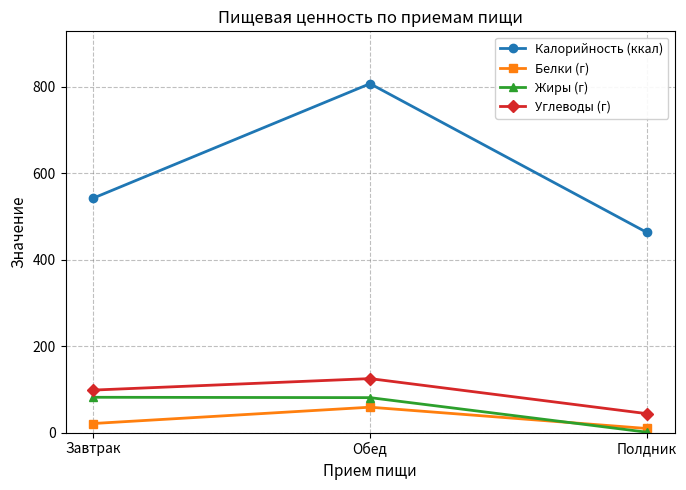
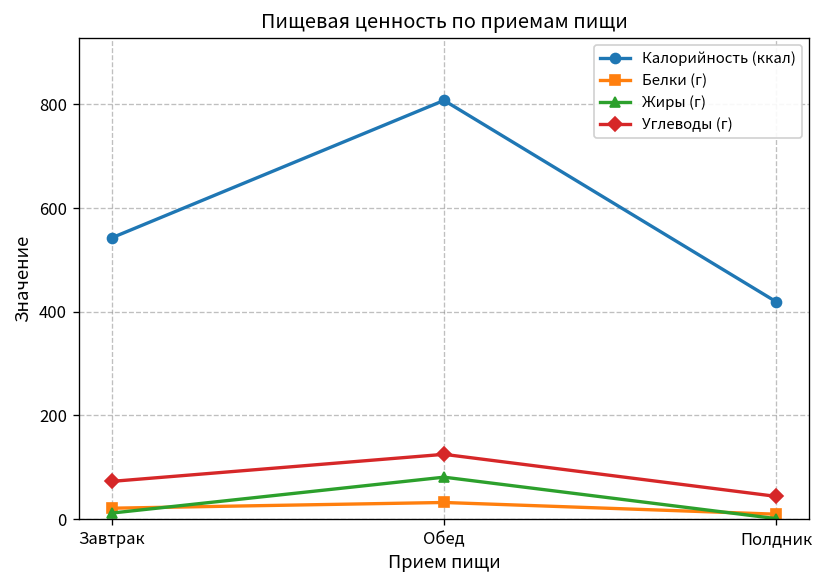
  {
    "Калорийность (ккал)": {
      "Завтрак": 540,
      "Обед": 810,
-     "Полдник": 460
+     "Полдник": 420
    },
    "Белки (г)": {
      "Завтрак": 20,
-     "Обед": 60,
+     "Обед": 30,
      "Полдник": 10
    },
    "Жиры (г)": {
-     "Завтрак": 80,
+     "Завтрак": 10,
      "Обед": 80,
      "Полдник": 0
    },
    "Углеводы (г)": {
-     "Завтрак": 100,
+     "Завтрак": 70,
      "Обед": 130,
      "Полдник": 40
    }
  }
